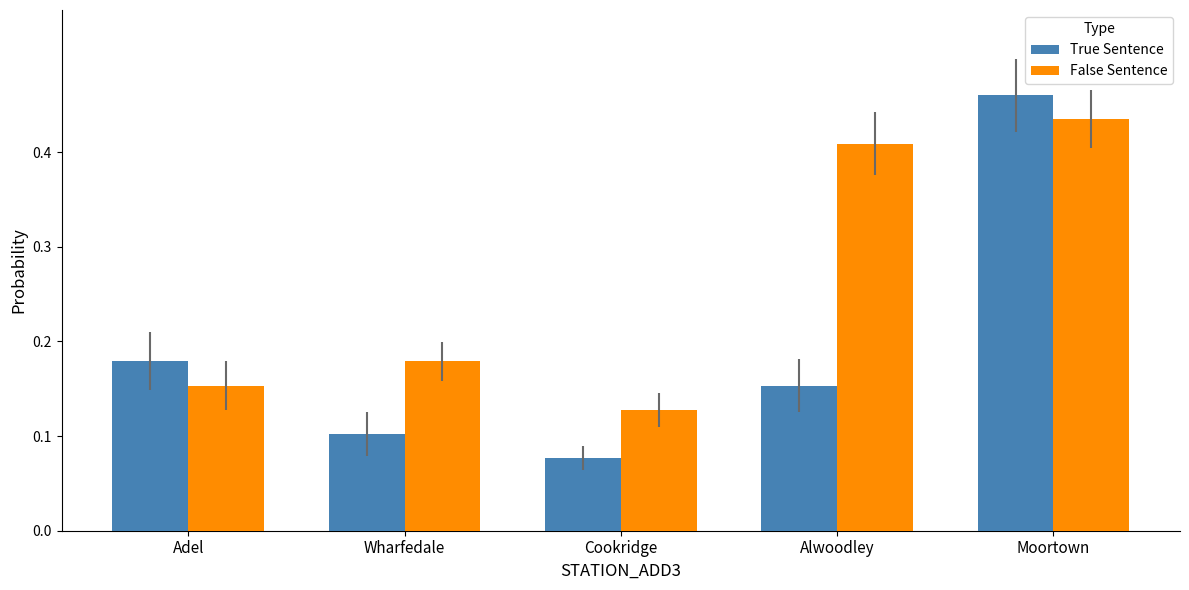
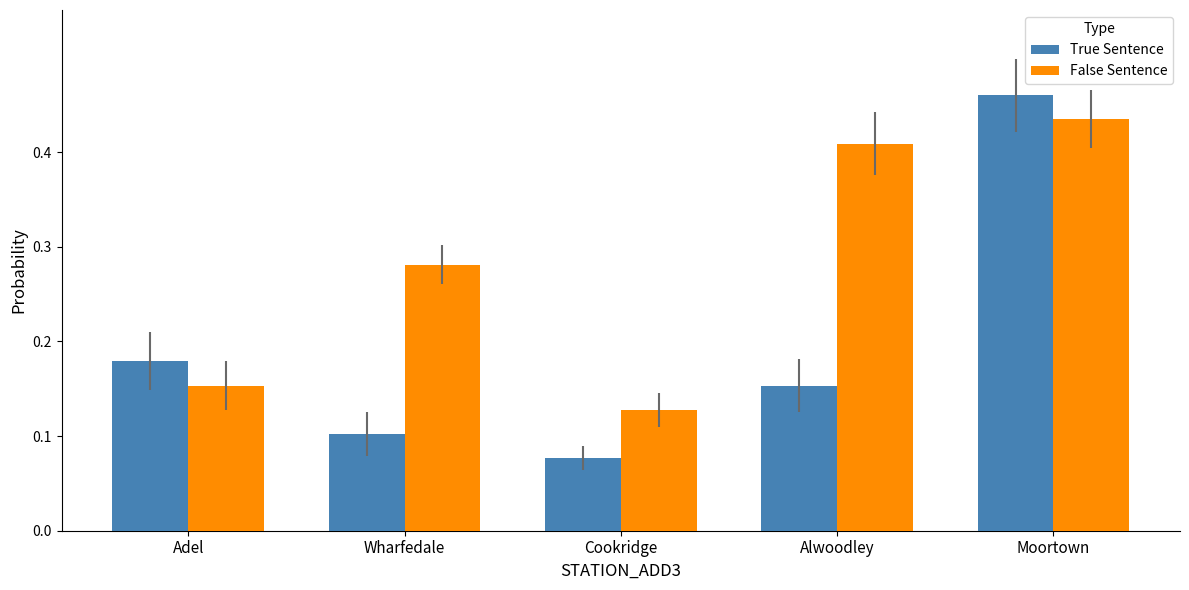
  {
    "True Sentence": {
      "Adel": 0.18,
      "Wharfedale": 0.10,
      "Cookridge": 0.08,
      "Alwoodley": 0.15,
      "Moortown": 0.46
    },
    "False Sentence": {
      "Adel": 0.15,
-     "Wharfedale": 0.18,
+     "Wharfedale": 0.28,
      "Cookridge": 0.13,
      "Alwoodley": 0.41,
      "Moortown": 0.43
    }
  }
